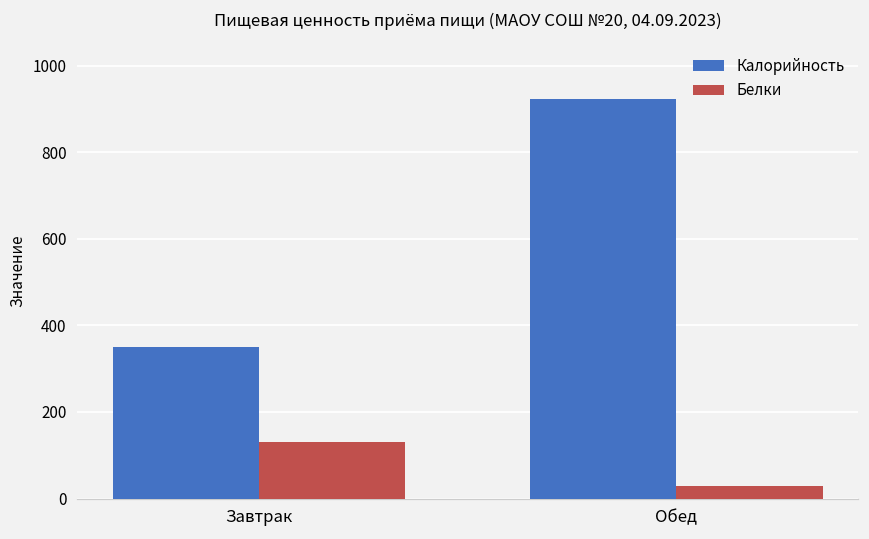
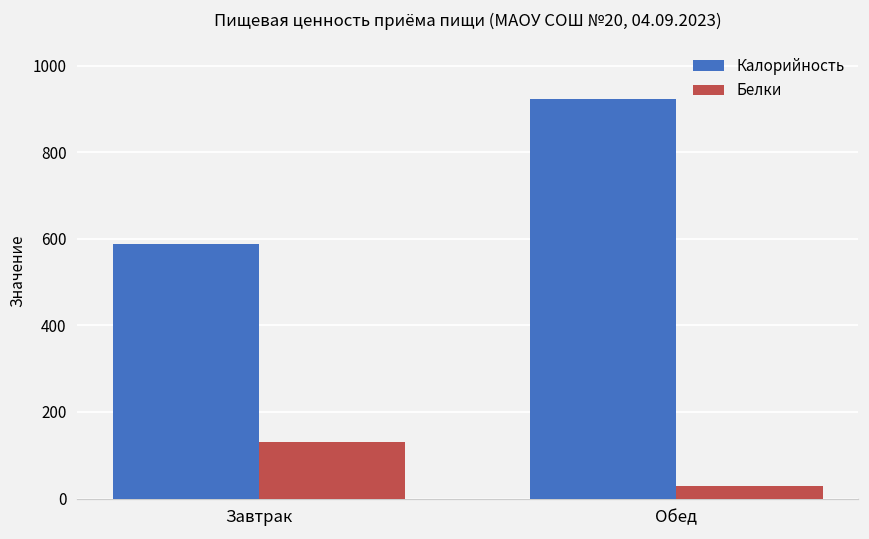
  {
    "Калорийность": {
-     "Завтрак": 350,
+     "Завтрак": 590,
      "Обед": 920
    },
    "Белки": {
      "Завтрак": 130,
      "Обед": 30
    }
  }
